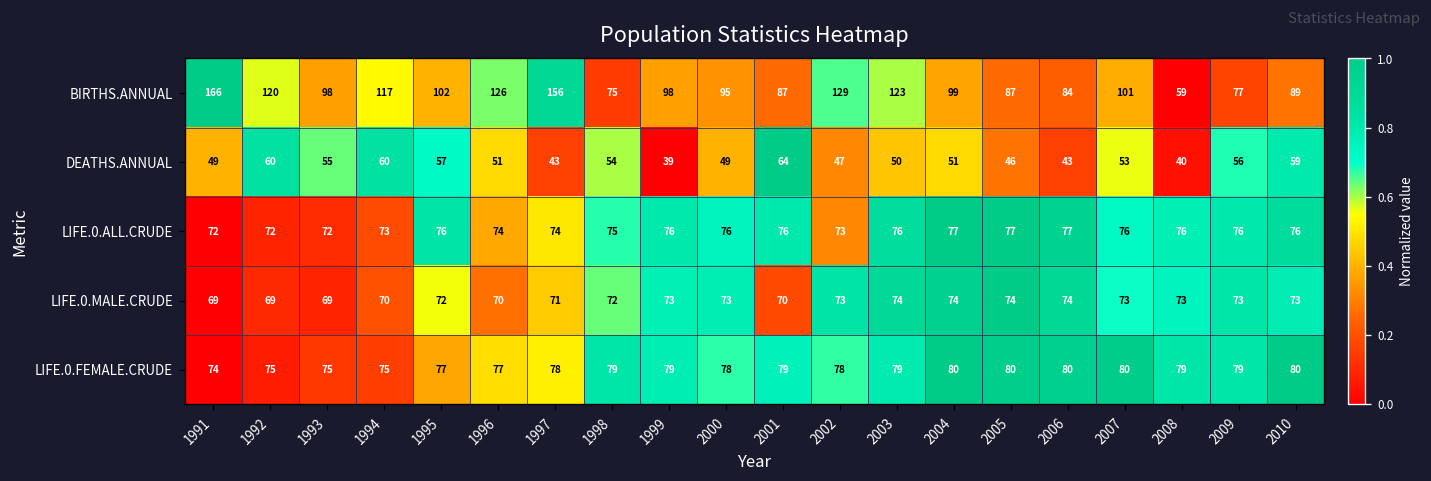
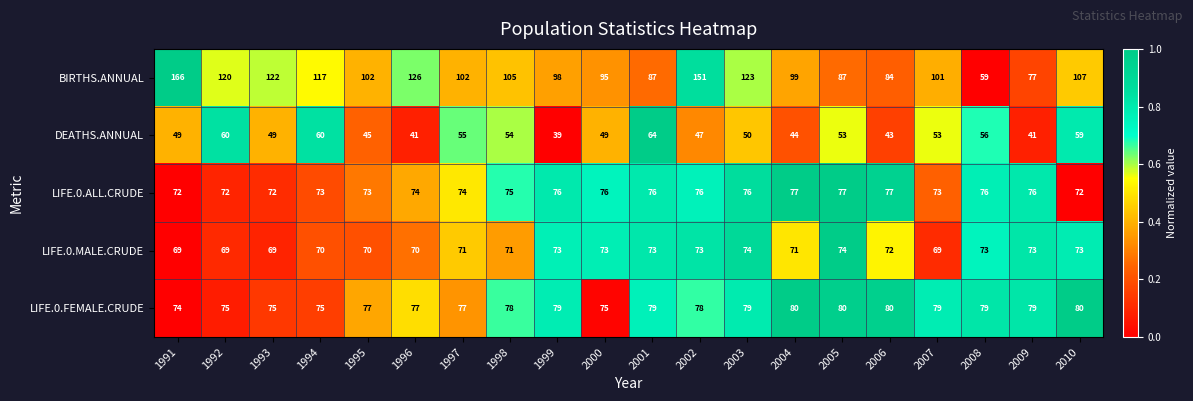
  {
    "BIRTHS.ANNUAL": {
      "1991": 166,
      "1992": 120,
-     "1993": 98,
+     "1993": 122,
      "1994": 117,
      "1995": 102,
      "1996": 126,
-     "1997": 156,
-     "1998": 75,
+     "1997": 102,
+     "1998": 105,
      "1999": 98,
      "2000": 95,
      "2001": 87,
-     "2002": 129,
+     "2002": 151,
      "2003": 123,
      "2004": 99,
      "2005": 87,
      "2006": 84,
      "2007": 101,
      "2008": 59,
      "2009": 77,
-     "2010": 89
+     "2010": 107
    },
    "DEATHS.ANNUAL": {
      "1991": 49,
      "1992": 60,
-     "1993": 55,
+     "1993": 49,
      "1994": 60,
-     "1995": 57,
-     "1996": 51,
-     "1997": 43,
+     "1995": 45,
+     "1996": 41,
+     "1997": 55,
      "1998": 54,
      "1999": 39,
      "2000": 49,
      "2001": 64,
      "2002": 47,
      "2003": 50,
-     "2004": 51,
-     "2005": 46,
+     "2004": 44,
+     "2005": 53,
      "2006": 43,
      "2007": 53,
-     "2008": 40,
-     "2009": 56,
+     "2008": 56,
+     "2009": 41,
      "2010": 59
    },
    "LIFE.0.ALL.CRUDE": {
      "1991": 72,
      "1992": 72,
      "1993": 72,
      "1994": 73,
-     "1995": 76,
+     "1995": 73,
      "1996": 74,
      "1997": 74,
      "1998": 75,
      "1999": 76,
      "2000": 76,
      "2001": 76,
-     "2002": 73,
+     "2002": 76,
      "2003": 76,
      "2004": 77,
      "2005": 77,
      "2006": 77,
-     "2007": 76,
+     "2007": 73,
      "2008": 76,
      "2009": 76,
-     "2010": 76
+     "2010": 72
    },
    "LIFE.0.MALE.CRUDE": {
      "1991": 69,
      "1992": 69,
      "1993": 69,
      "1994": 70,
-     "1995": 72,
+     "1995": 70,
      "1996": 70,
      "1997": 71,
-     "1998": 72,
+     "1998": 71,
      "1999": 73,
      "2000": 73,
-     "2001": 70,
+     "2001": 73,
      "2002": 73,
      "2003": 74,
-     "2004": 74,
+     "2004": 71,
      "2005": 74,
-     "2006": 74,
-     "2007": 73,
+     "2006": 72,
+     "2007": 69,
      "2008": 73,
      "2009": 73,
      "2010": 73
    },
    "LIFE.0.FEMALE.CRUDE": {
      "1991": 74,
      "1992": 75,
      "1993": 75,
      "1994": 75,
      "1995": 77,
      "1996": 77,
-     "1997": 78,
-     "1998": 79,
+     "1997": 77,
+     "1998": 78,
      "1999": 79,
-     "2000": 78,
+     "2000": 75,
      "2001": 79,
      "2002": 78,
      "2003": 79,
      "2004": 80,
      "2005": 80,
      "2006": 80,
-     "2007": 80,
+     "2007": 79,
      "2008": 79,
      "2009": 79,
      "2010": 80
    }
  }
